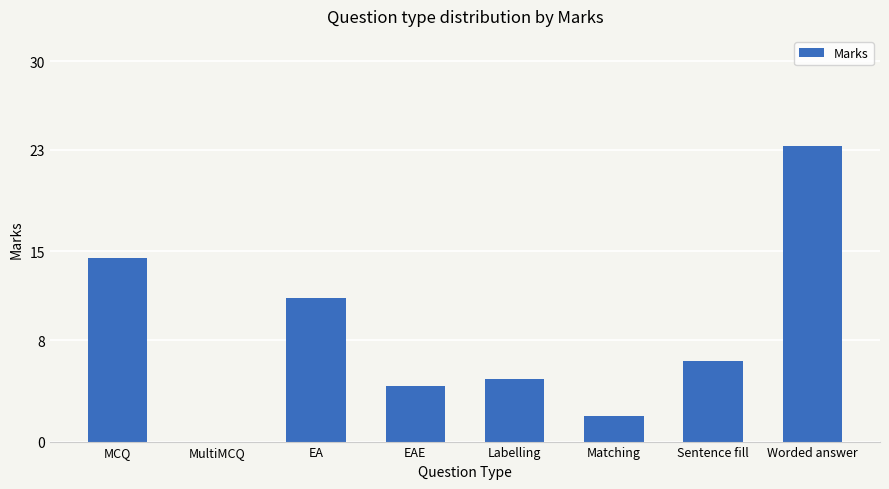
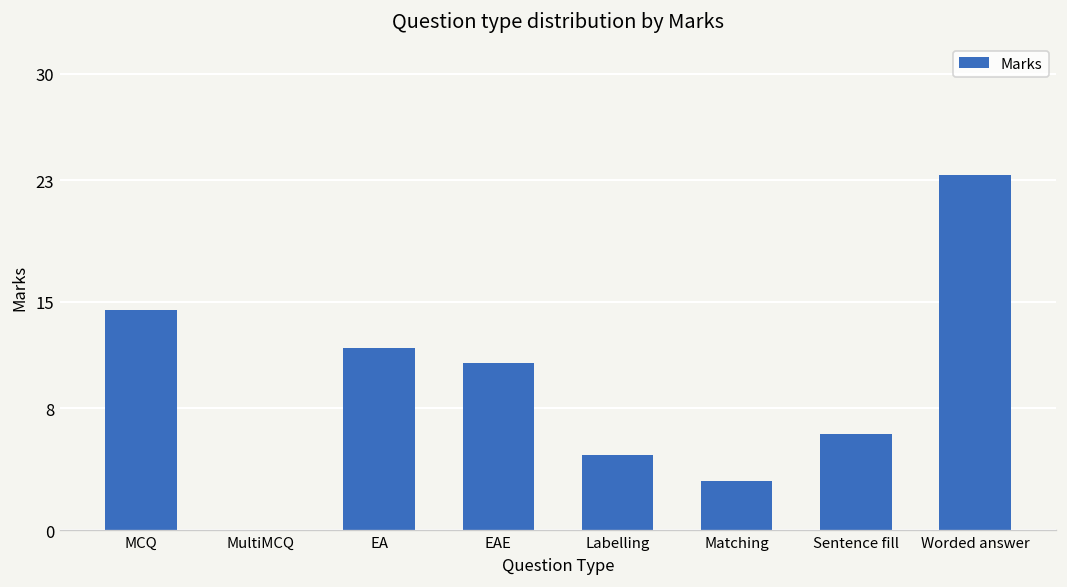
  {
    "MCQ": 14.5,
    "MultiMCQ": 0.0,
-   "EA": 11.3,
-   "EAE": 4.4,
+   "EA": 12.0,
+   "EAE": 11.0,
    "Labelling": 4.9,
-   "Matching": 2.0,
+   "Matching": 3.2,
    "Sentence fill": 6.3,
    "Worded answer": 23.3
  }
